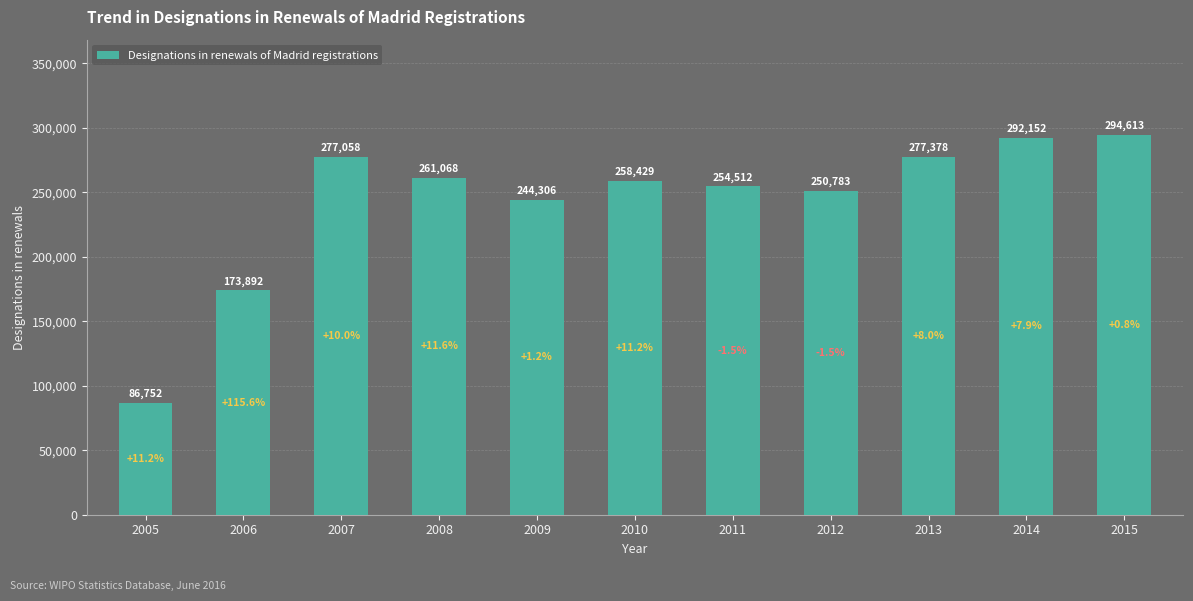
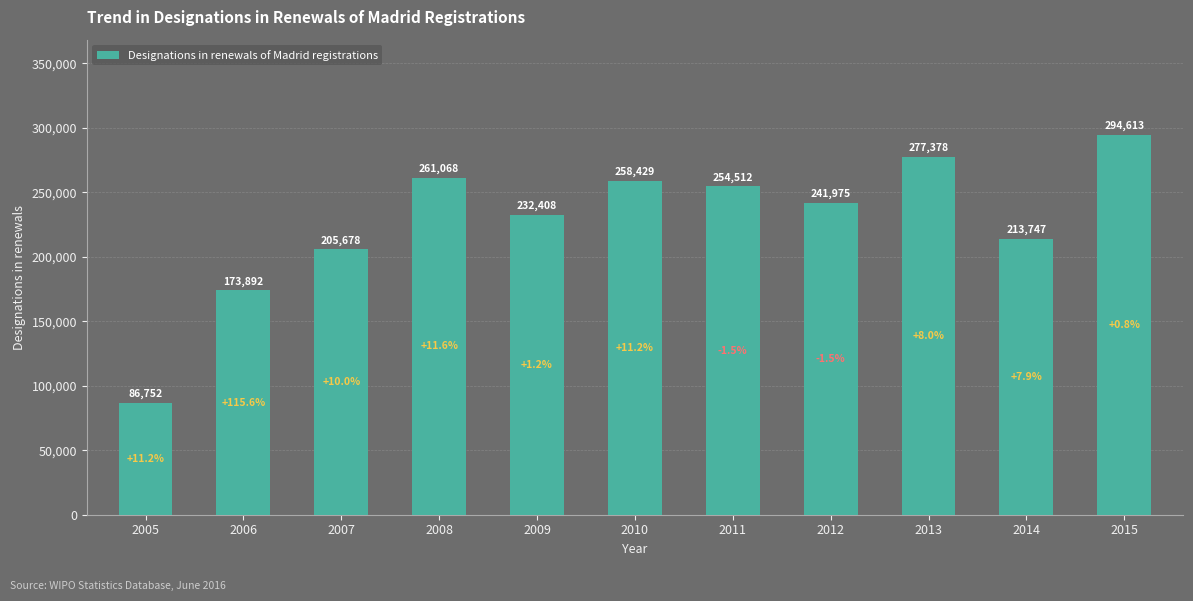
  {
    "2005": "86,752",
    "2006": "173,892",
-   "2007": "277,058",
+   "2007": "205,678",
    "2008": "261,068",
-   "2009": "244,306",
+   "2009": "232,408",
    "2010": "258,429",
    "2011": "254,512",
-   "2012": "250,783",
+   "2012": "241,975",
    "2013": "277,378",
-   "2014": "292,152",
+   "2014": "213,747",
    "2015": "294,613"
  }
